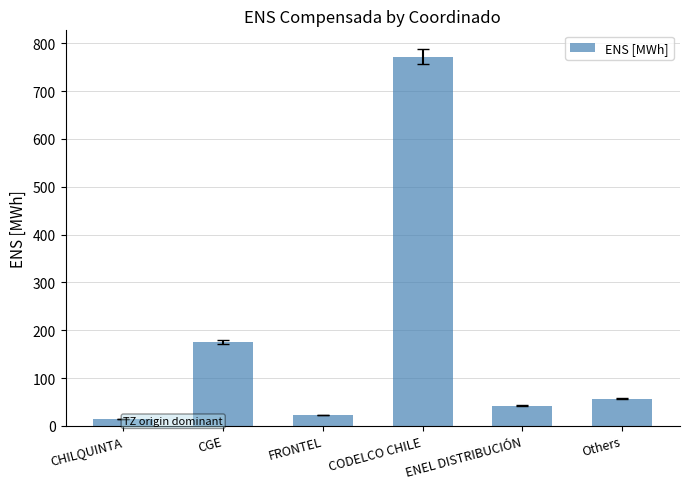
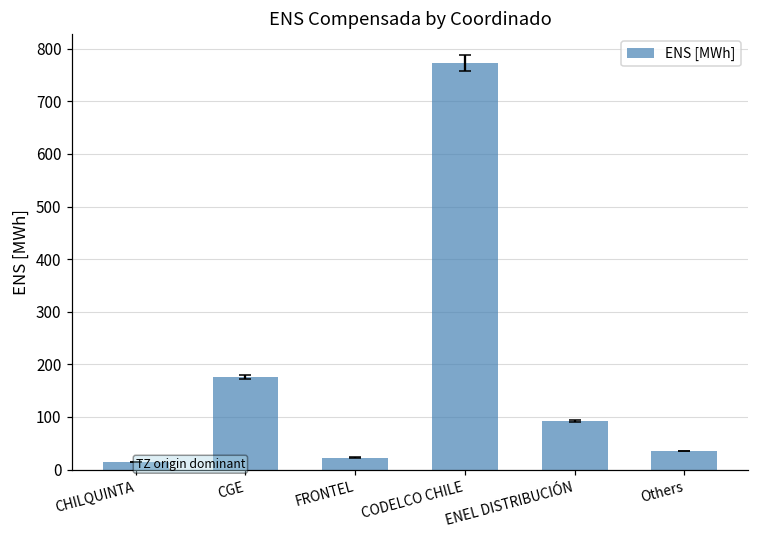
  {
    "ENS [MWh]": {
      "CGE": 180,
      "FRONTEL": 20,
      "CODELCO CHILE": 770,
-     "ENEL DISTRIBUCIÓN": 40,
-     "Others": 60
+     "ENEL DISTRIBUCIÓN": 90,
+     "Others": 40
    }
  }
